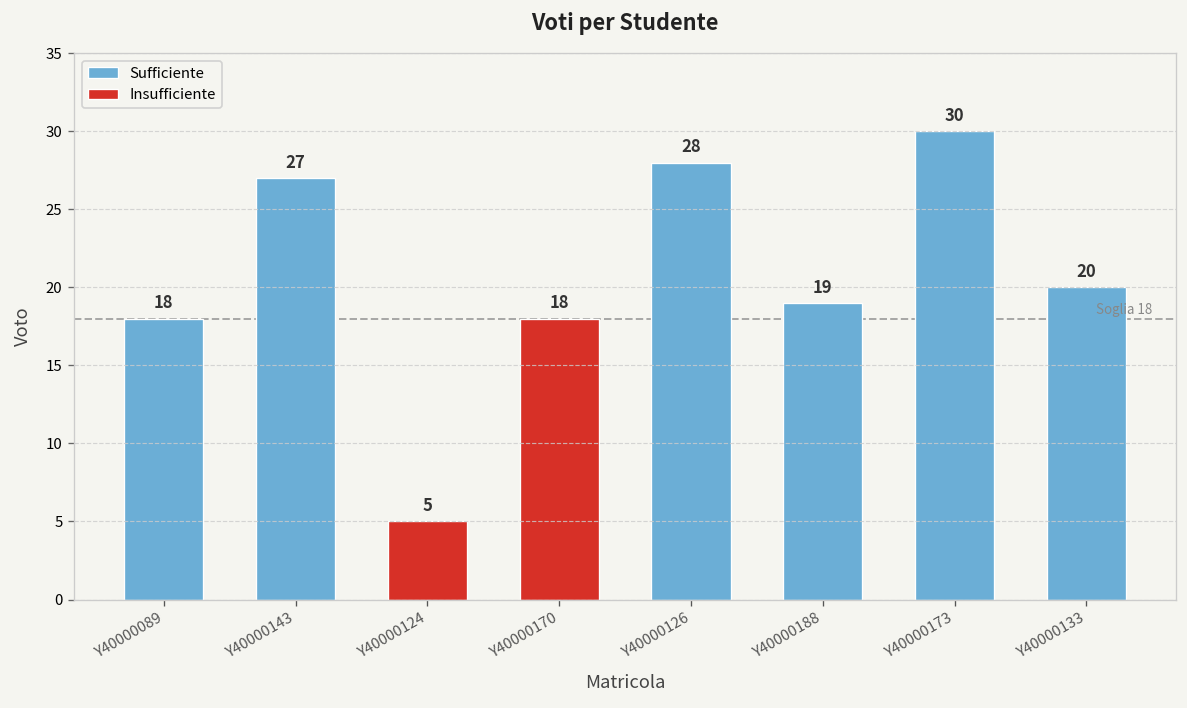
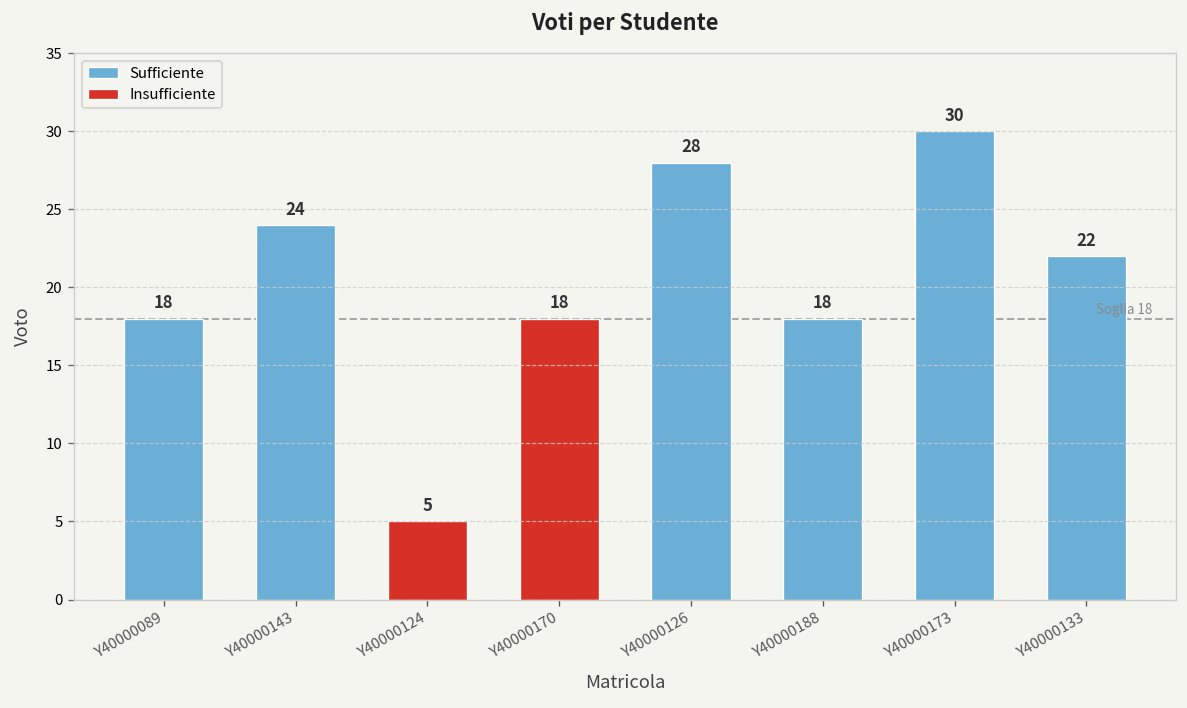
  {
    "Y40000089": 18,
-   "Y40000143": 27,
+   "Y40000143": 24,
    "Y40000124": 5,
    "Y40000170": 18,
    "Y40000126": 28,
-   "Y40000188": 19,
+   "Y40000188": 18,
    "Y40000173": 30,
-   "Y40000133": 20
+   "Y40000133": 22
  }
